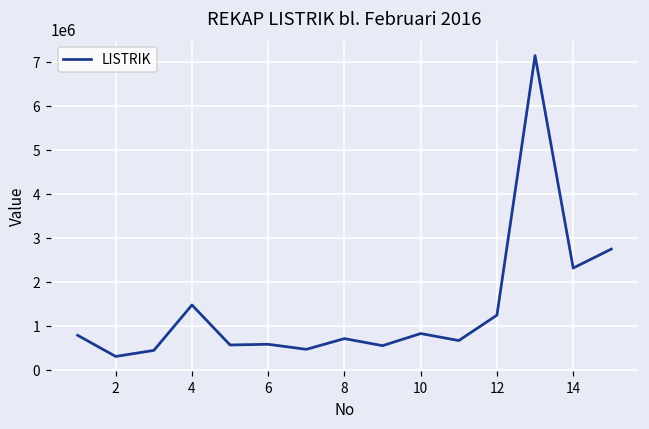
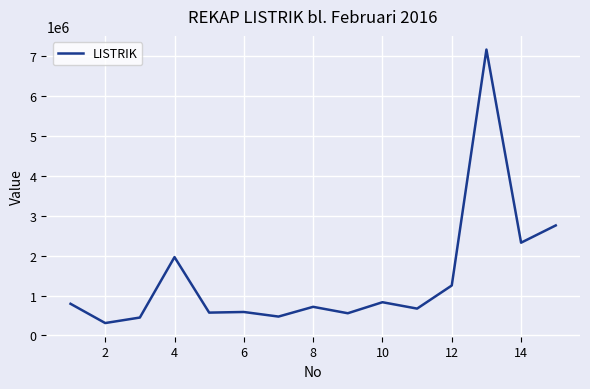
  {
    "2": 300000,
-   "4": 1500000,
+   "4": 2000000,
    "6": 600000,
    "8": 700000,
    "10": 800000,
    "12": 1300000,
    "14": 2300000
  }
